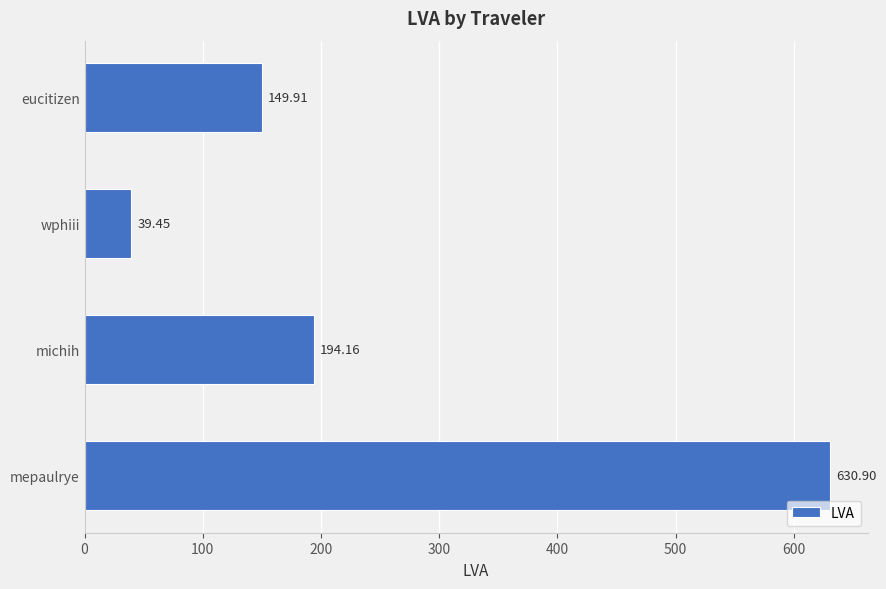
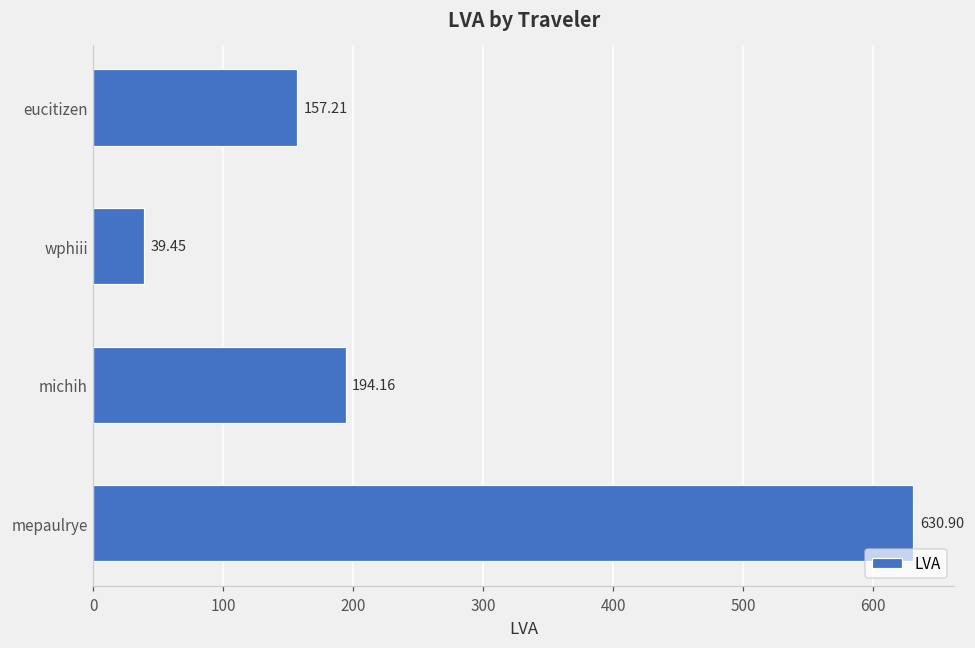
  {
-   "eucitizen": 149.91,
+   "eucitizen": 157.21,
    "wphiii": 39.45,
    "michih": 194.16,
    "mepaulrye": 630.90
  }
